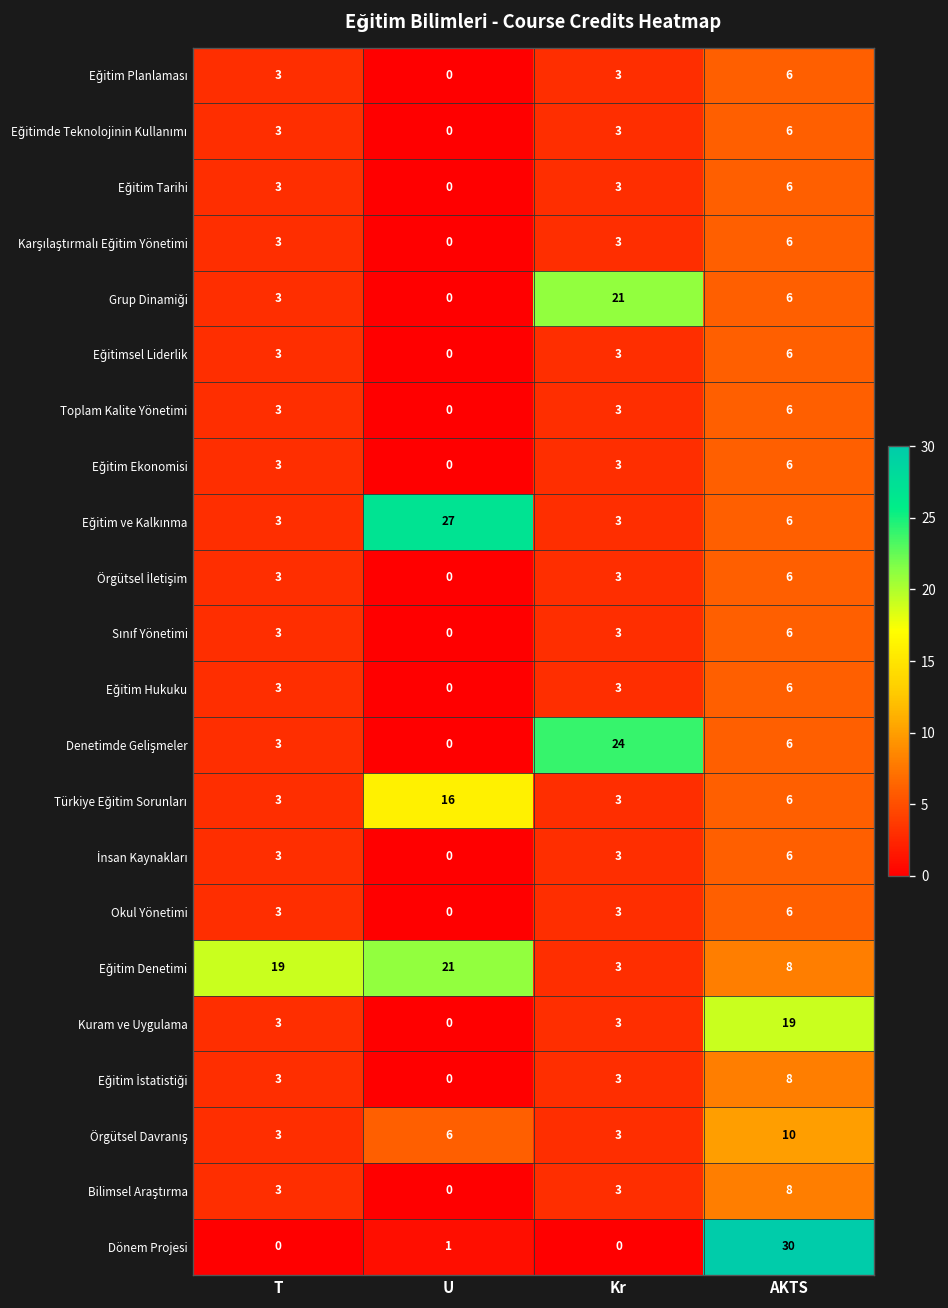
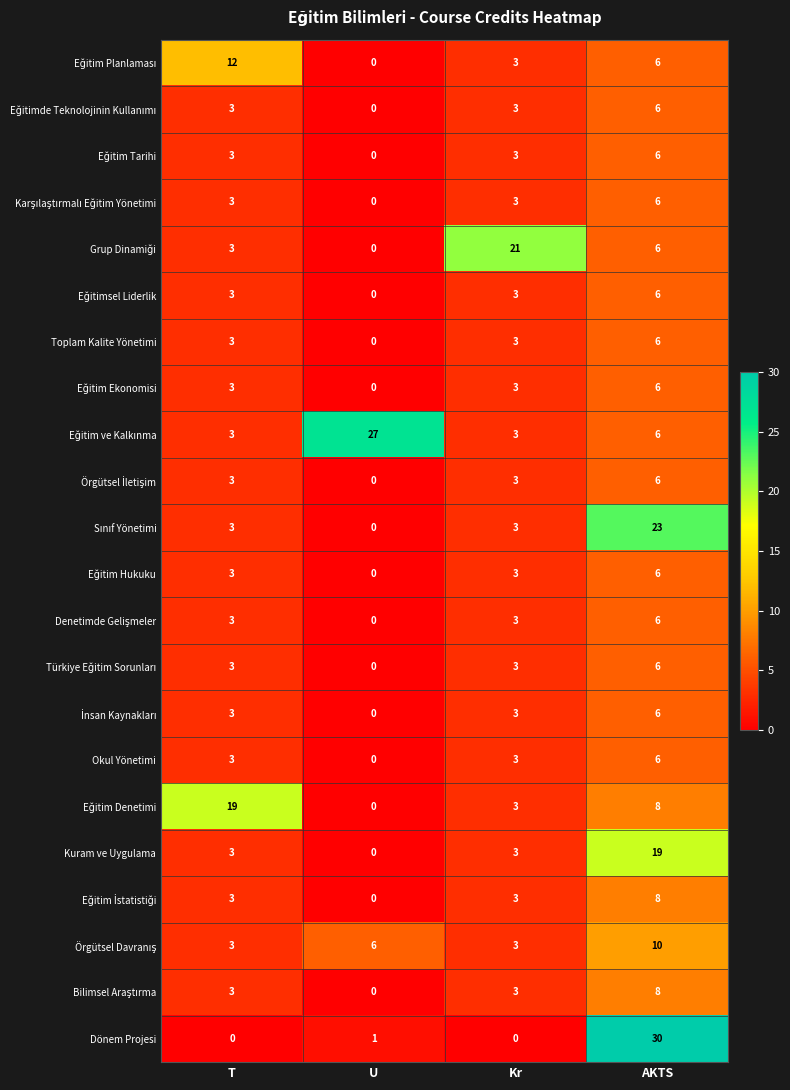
  {
    "Eğitim Planlaması": {
-     "T": 3,
+     "T": 12,
      "U": 0,
      "Kr": 3,
      "AKTS": 6
    },
    "Eğitimde Teknolojinin Kullanımı": {
      "T": 3,
      "U": 0,
      "Kr": 3,
      "AKTS": 6
    },
    "Eğitim Tarihi": {
      "T": 3,
      "U": 0,
      "Kr": 3,
      "AKTS": 6
    },
    "Karşılaştırmalı Eğitim Yönetimi": {
      "T": 3,
      "U": 0,
      "Kr": 3,
      "AKTS": 6
    },
    "Grup Dinamiği": {
      "T": 3,
      "U": 0,
      "Kr": 21,
      "AKTS": 6
    },
    "Eğitimsel Liderlik": {
      "T": 3,
      "U": 0,
      "Kr": 3,
      "AKTS": 6
    },
    "Toplam Kalite Yönetimi": {
      "T": 3,
      "U": 0,
      "Kr": 3,
      "AKTS": 6
    },
    "Eğitim Ekonomisi": {
      "T": 3,
      "U": 0,
      "Kr": 3,
      "AKTS": 6
    },
    "Eğitim ve Kalkınma": {
      "T": 3,
      "U": 27,
      "Kr": 3,
      "AKTS": 6
    },
    "Örgütsel İletişim": {
      "T": 3,
      "U": 0,
      "Kr": 3,
      "AKTS": 6
    },
    "Sınıf Yönetimi": {
      "T": 3,
      "U": 0,
      "Kr": 3,
-     "AKTS": 6
+     "AKTS": 23
    },
    "Eğitim Hukuku": {
      "T": 3,
      "U": 0,
      "Kr": 3,
      "AKTS": 6
    },
    "Denetimde Gelişmeler": {
      "T": 3,
      "U": 0,
-     "Kr": 24,
+     "Kr": 3,
      "AKTS": 6
    },
    "Türkiye Eğitim Sorunları": {
      "T": 3,
-     "U": 16,
+     "U": 0,
      "Kr": 3,
      "AKTS": 6
    },
    "İnsan Kaynakları": {
      "T": 3,
      "U": 0,
      "Kr": 3,
      "AKTS": 6
    },
    "Okul Yönetimi": {
      "T": 3,
      "U": 0,
      "Kr": 3,
      "AKTS": 6
    },
    "Eğitim Denetimi": {
      "T": 19,
-     "U": 21,
+     "U": 0,
      "Kr": 3,
      "AKTS": 8
    },
    "Kuram ve Uygulama": {
      "T": 3,
      "U": 0,
      "Kr": 3,
      "AKTS": 19
    },
    "Eğitim İstatistiği": {
      "T": 3,
      "U": 0,
      "Kr": 3,
      "AKTS": 8
    },
    "Örgütsel Davranış": {
      "T": 3,
      "U": 6,
      "Kr": 3,
      "AKTS": 10
    },
    "Bilimsel Araştırma": {
      "T": 3,
      "U": 0,
      "Kr": 3,
      "AKTS": 8
    },
    "Dönem Projesi": {
      "T": 0,
      "U": 1,
      "Kr": 0,
      "AKTS": 30
    }
  }
